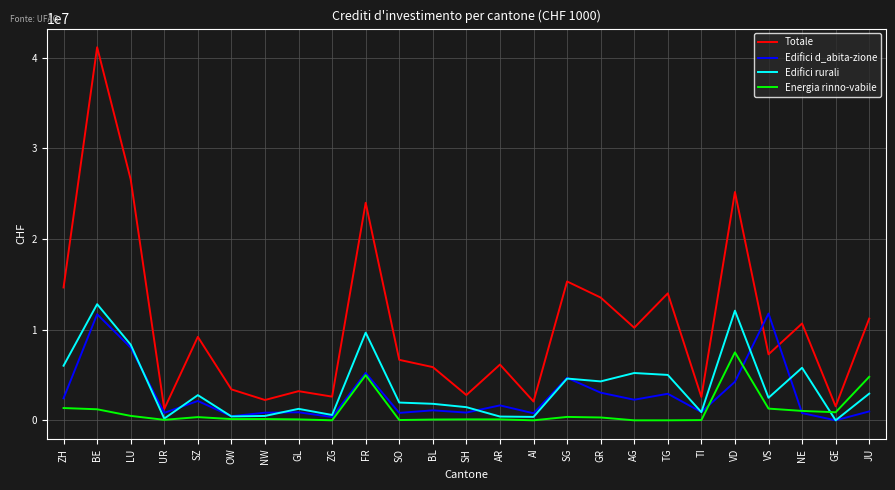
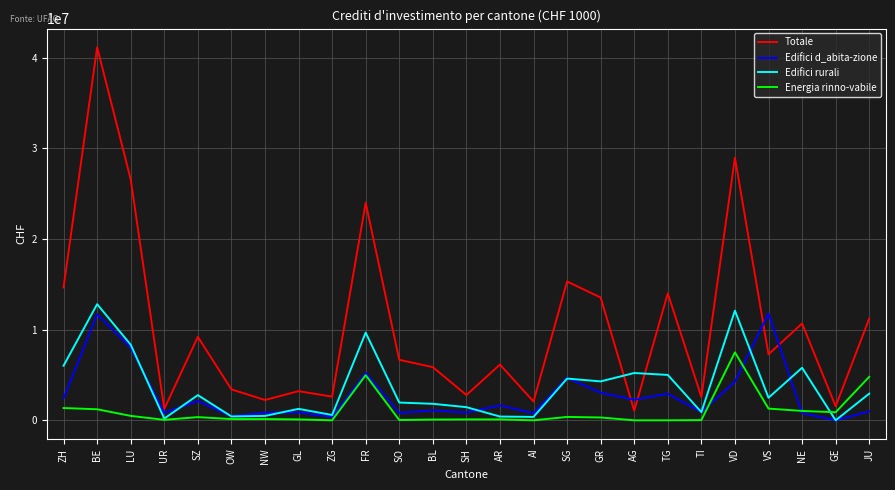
  {
    "Totale": {
      "ZH": 15000000,
      "BE": 41000000,
      "LU": 27000000,
      "UR": 1000000,
      "SZ": 9000000,
      "OW": 3000000,
      "NW": 2000000,
      "GL": 3000000,
      "ZG": 3000000,
      "FR": 24000000,
      "SO": 7000000,
      "BL": 6000000,
      "SH": 3000000,
      "AR": 6000000,
      "AI": 2000000,
      "SG": 15000000,
      "GR": 14000000,
-     "AG": 10000000,
+     "AG": 1000000,
      "TG": 14000000,
      "TI": 3000000,
-     "VD": 25000000,
+     "VD": 29000000,
      "VS": 7000000,
      "NE": 11000000,
      "GE": 2000000,
      "JU": 11000000
    },
    "Edifici d_abita-zione": {
      "ZH": 2000000,
      "BE": 12000000,
      "LU": 8000000,
      "UR": 1000000,
      "SZ": 2000000,
      "NW": 1000000,
      "GL": 1000000,
      "SO": 1000000,
      "BL": 1000000,
      "SH": 1000000,
      "AR": 2000000,
      "AI": 1000000,
      "GR": 3000000,
      "AG": 2000000,
      "TG": 3000000,
      "VD": 4000000,
      "VS": 12000000,
      "JU": 1000000
    },
    "Edifici rurali": {
      "ZH": 6000000,
      "BE": 13000000,
      "LU": 8000000,
      "SZ": 3000000,
      "NW": 0,
      "GL": 1000000,
      "FR": 10000000,
      "SO": 2000000,
      "BL": 2000000,
      "SH": 1000000,
      "AR": 0,
      "AI": 0,
      "GR": 4000000,
      "AG": 5000000,
      "TG": 5000000,
      "VD": 12000000,
      "VS": 2000000,
      "NE": 6000000,
      "JU": 3000000
    },
    "Energia rinno-vabile": {
      "ZH": 1000000,
      "BE": 1000000,
      "LU": 0,
      "SZ": 0,
      "OW": 0,
      "NW": 0,
      "GL": 0,
      "ZG": 0,
      "SO": 0,
      "BL": 0,
      "SH": 0,
      "AR": 0,
      "AI": 0,
      "SG": 0,
      "GR": 0,
      "AG": 0,
      "TG": 0,
      "TI": 0,
      "VD": 7000000,
      "VS": 1000000,
      "GE": 1000000,
      "JU": 5000000
    }
  }
